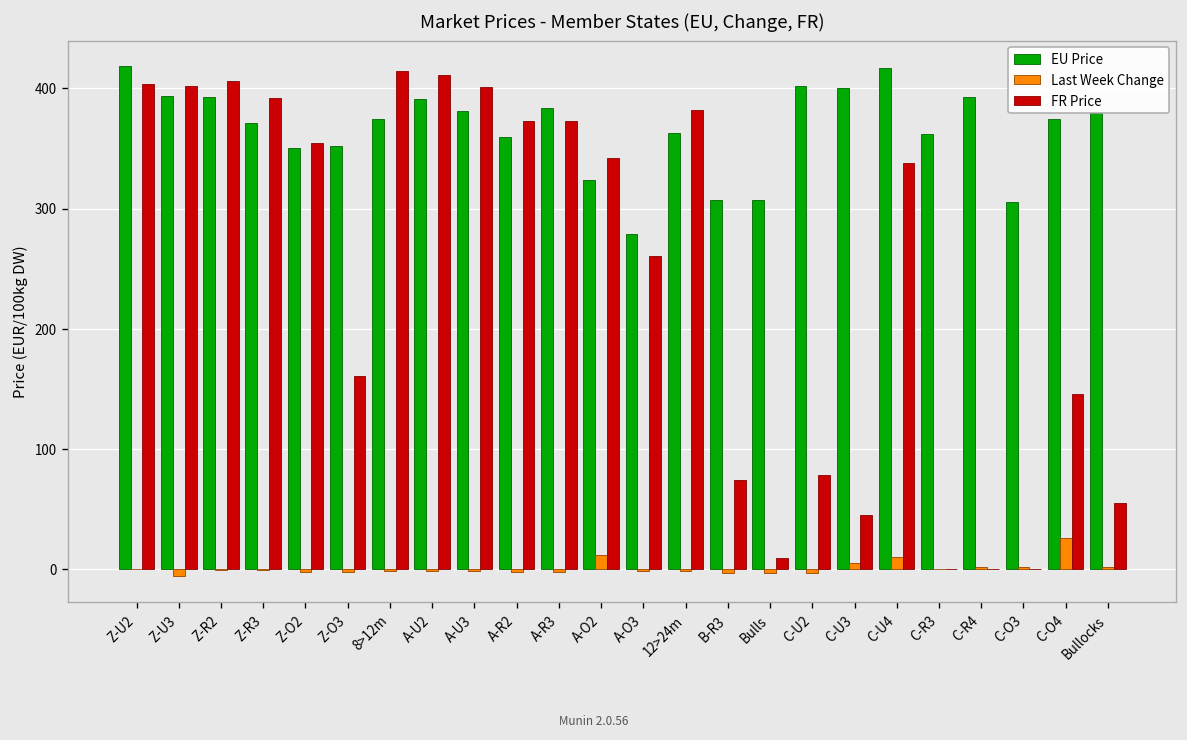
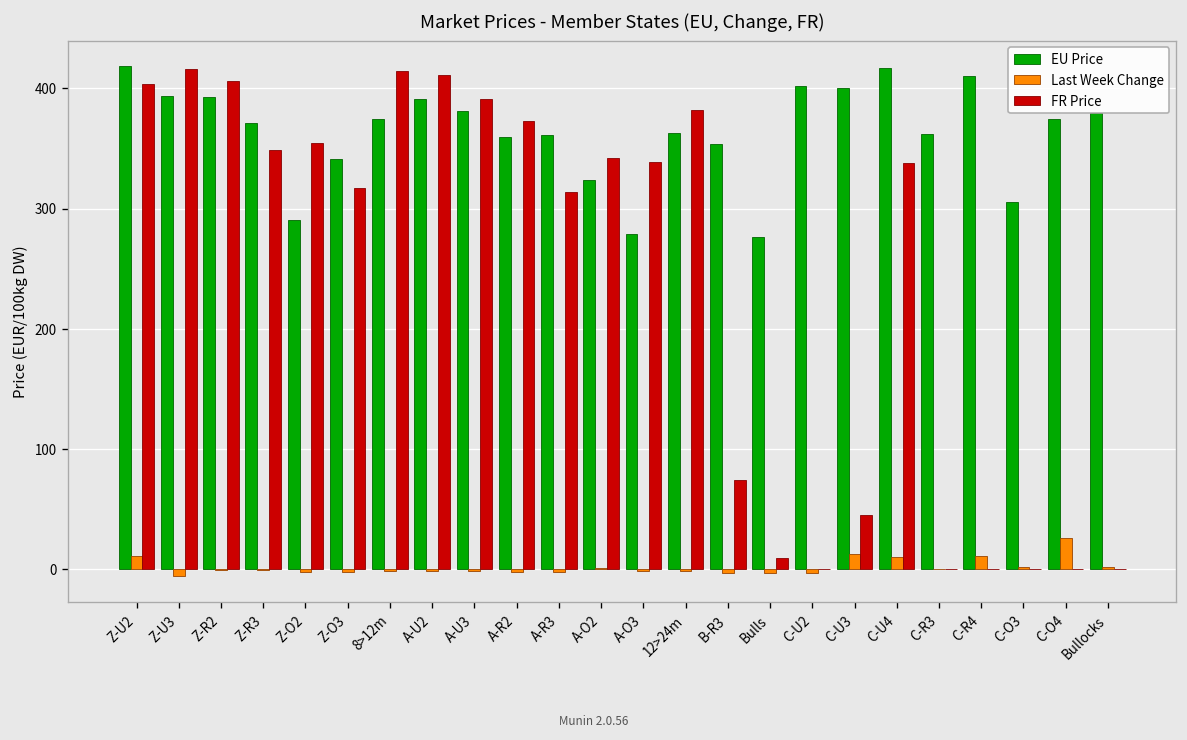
  {
    "EU Price": {
      "Z-U2": 418,
      "Z-U3": 394,
      "Z-R2": 393,
      "Z-R3": 372,
-     "Z-O2": 350,
-     "Z-O3": 352,
+     "Z-O2": 291,
+     "Z-O3": 341,
      "8>12m": 374,
      "A-U2": 391,
      "A-U3": 381,
      "A-R2": 359,
-     "A-R3": 383,
+     "A-R3": 361,
      "A-O2": 324,
      "A-O3": 279,
      "12>24m": 363,
-     "B-R3": 307,
-     "Bulls": 307,
+     "B-R3": 353,
+     "Bulls": 276,
      "C-U2": 402,
      "C-U3": 400,
      "C-U4": 417,
      "C-R3": 362,
-     "C-R4": 393,
+     "C-R4": 410,
      "C-O3": 305,
      "C-O4": 374,
      "Bullocks": 379
    },
    "Last Week Change": {
-     "Z-U2": 0,
+     "Z-U2": 11,
      "Z-U3": -6,
      "Z-O3": -3,
-     "A-O2": 12,
+     "A-O2": 1,
      "B-R3": -3,
      "Bulls": -3,
      "C-U2": -3,
-     "C-U3": 5,
+     "C-U3": 13,
      "C-U4": 11,
-     "C-R4": 2,
+     "C-R4": 11,
      "C-O4": 26
    },
    "FR Price": {
      "Z-U2": 404,
-     "Z-U3": 402,
+     "Z-U3": 416,
      "Z-R2": 406,
-     "Z-R3": 392,
+     "Z-R3": 349,
      "Z-O2": 355,
-     "Z-O3": 161,
+     "Z-O3": 317,
      "8>12m": 414,
      "A-U2": 411,
-     "A-U3": 401,
+     "A-U3": 391,
      "A-R2": 373,
-     "A-R3": 372,
+     "A-R3": 314,
      "A-O2": 342,
-     "A-O3": 260,
+     "A-O3": 339,
      "12>24m": 382,
      "B-R3": 75,
      "Bulls": 9,
-     "C-U2": 78,
+     "C-U2": 0,
      "C-U3": 45,
      "C-U4": 338,
      "C-R3": 0,
      "C-R4": 0,
      "C-O3": 0,
-     "C-O4": 146,
-     "Bullocks": 55
+     "C-O4": 0,
+     "Bullocks": 0
    }
  }
